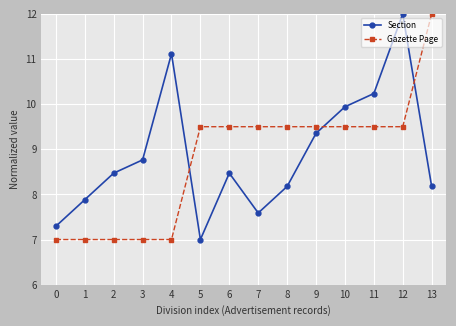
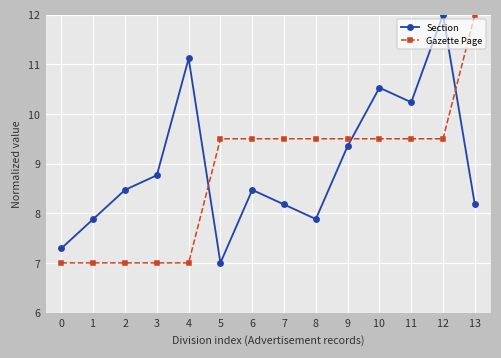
  {
    "Section": {
      "0": 7.3,
      "1": 7.9,
      "2": 8.5,
      "3": 8.8,
      "4": 11.1,
      "5": 7.0,
      "6": 8.5,
-     "7": 7.6,
-     "8": 8.2,
+     "7": 8.2,
+     "8": 7.9,
      "9": 9.4,
-     "10": 9.9,
+     "10": 10.5,
      "11": 10.2,
      "12": 12.0,
      "13": 8.2
    },
    "Gazette Page": {
      "0": 7.0,
      "1": 7.0,
      "2": 7.0,
      "3": 7.0,
      "4": 7.0,
      "5": 9.5,
      "6": 9.5,
      "7": 9.5,
      "8": 9.5,
      "9": 9.5,
      "10": 9.5,
      "11": 9.5,
      "12": 9.5,
      "13": 12.0
    }
  }
